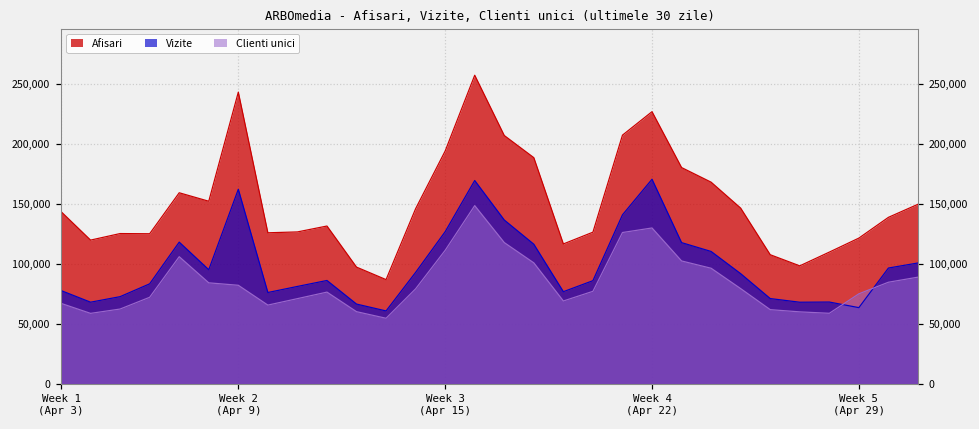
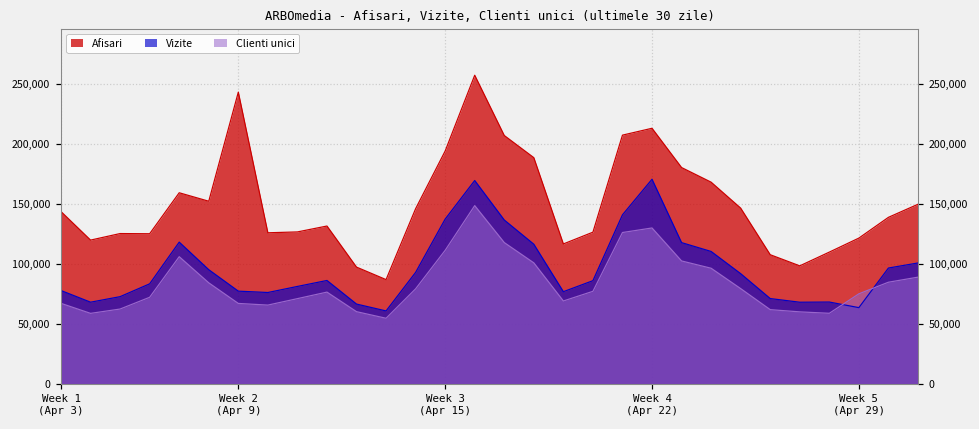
  {
    "Afisari": {
      "Week 1 (Apr 3)": "143,000",
      "Week 2 (Apr 9)": "243,000",
      "Week 3 (Apr 15)": "194,000",
-     "Week 4 (Apr 22)": "227,000",
+     "Week 4 (Apr 22)": "213,000",
      "Week 5 (Apr 29)": "121,000"
    },
    "Vizite": {
      "Week 1 (Apr 3)": "78,000",
-     "Week 2 (Apr 9)": "162,000",
-     "Week 3 (Apr 15)": "127,000",
+     "Week 2 (Apr 9)": "77,000",
+     "Week 3 (Apr 15)": "137,000",
      "Week 4 (Apr 22)": "170,000",
      "Week 5 (Apr 29)": "63,000"
    },
    "Clienti unici": {
      "Week 1 (Apr 3)": "67,000",
-     "Week 2 (Apr 9)": "82,000",
+     "Week 2 (Apr 9)": "67,000",
      "Week 3 (Apr 15)": "111,000",
      "Week 4 (Apr 22)": "130,000",
      "Week 5 (Apr 29)": "75,000"
    }
  }
